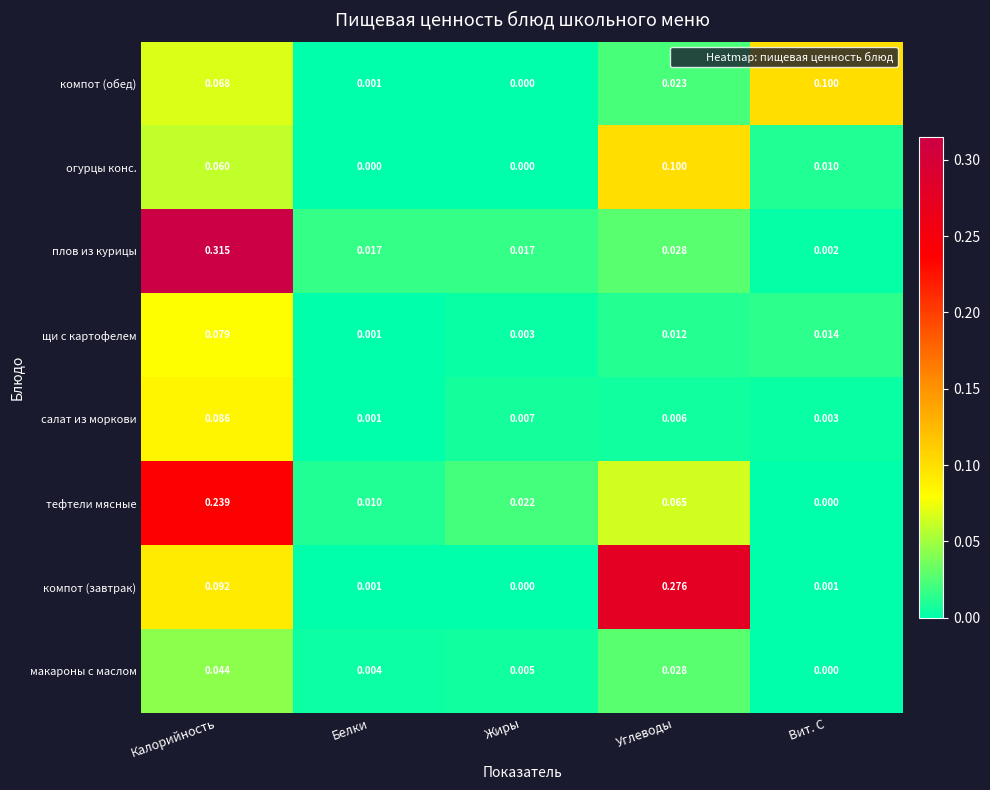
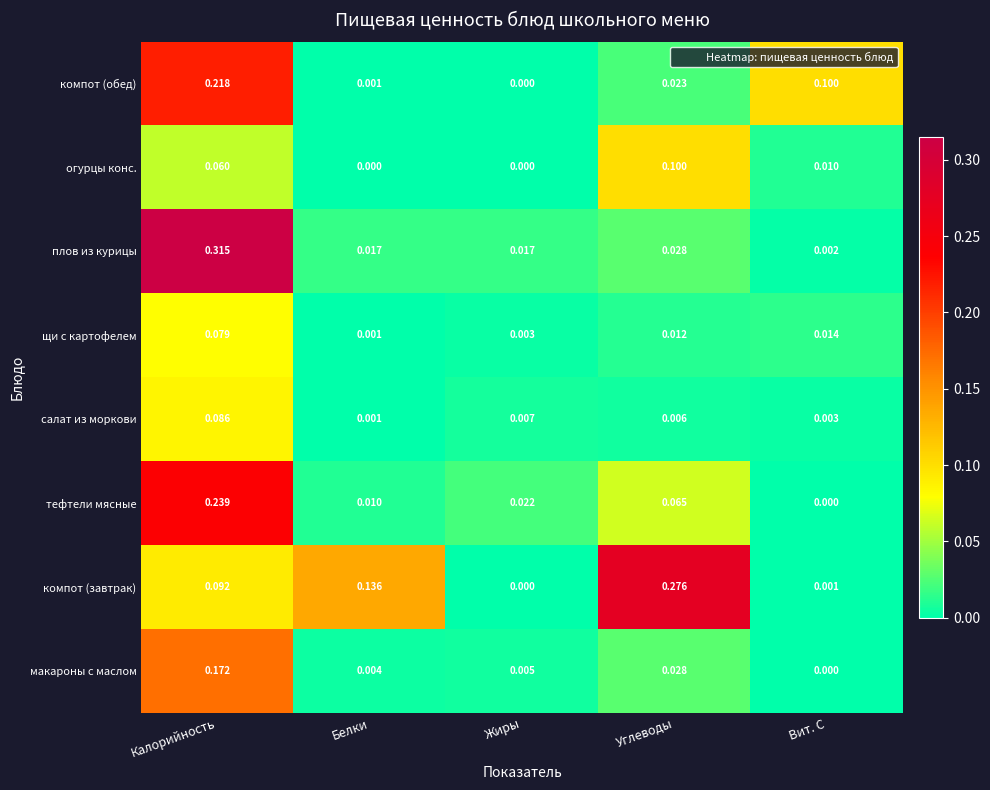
  {
    "компот (обед)": {
-     "Калорийность": 0.068,
+     "Калорийность": 0.218,
      "Белки": 0.001,
      "Жиры": 0.000,
      "Углеводы": 0.023,
      "Вит. С": 0.100
    },
    "огурцы конс.": {
      "Калорийность": 0.060,
      "Белки": 0.000,
      "Жиры": 0.000,
      "Углеводы": 0.100,
      "Вит. С": 0.010
    },
    "плов из курицы": {
      "Калорийность": 0.315,
      "Белки": 0.017,
      "Жиры": 0.017,
      "Углеводы": 0.028,
      "Вит. С": 0.002
    },
    "щи с картофелем": {
      "Калорийность": 0.079,
      "Белки": 0.001,
      "Жиры": 0.003,
      "Углеводы": 0.012,
      "Вит. С": 0.014
    },
    "салат из моркови": {
      "Калорийность": 0.086,
      "Белки": 0.001,
      "Жиры": 0.007,
      "Углеводы": 0.006,
      "Вит. С": 0.003
    },
    "тефтели мясные": {
      "Калорийность": 0.239,
      "Белки": 0.010,
      "Жиры": 0.022,
      "Углеводы": 0.065,
      "Вит. С": 0.000
    },
    "компот (завтрак)": {
      "Калорийность": 0.092,
-     "Белки": 0.001,
+     "Белки": 0.136,
      "Жиры": 0.000,
      "Углеводы": 0.276,
      "Вит. С": 0.001
    },
    "макароны с маслом": {
-     "Калорийность": 0.044,
+     "Калорийность": 0.172,
      "Белки": 0.004,
      "Жиры": 0.005,
      "Углеводы": 0.028,
      "Вит. С": 0.000
    }
  }
